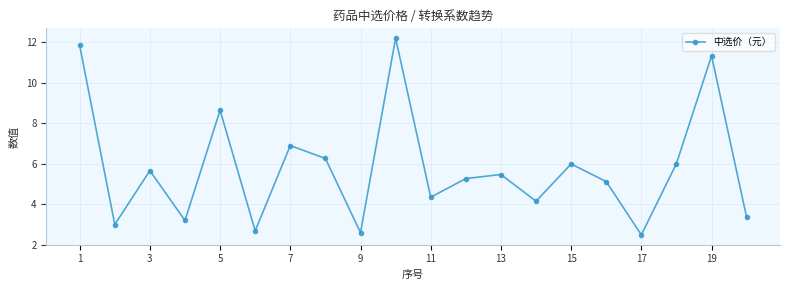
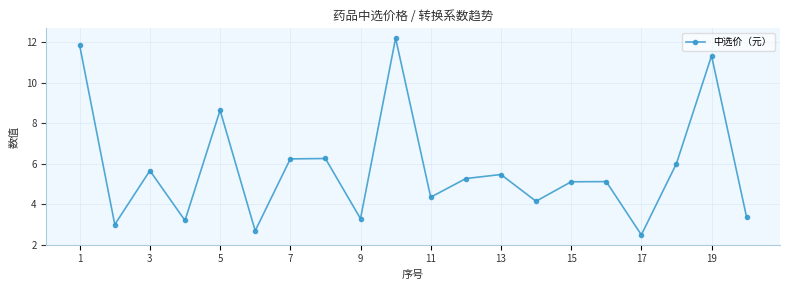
  {
    "1": 11.8,
    "3": 5.7,
    "5": 8.6,
-   "7": 6.9,
-   "9": 2.6,
+   "7": 6.2,
+   "9": 3.3,
    "11": 4.3,
    "13": 5.5,
-   "15": 6.0,
+   "15": 5.1,
    "17": 2.5,
    "19": 11.3
  }
